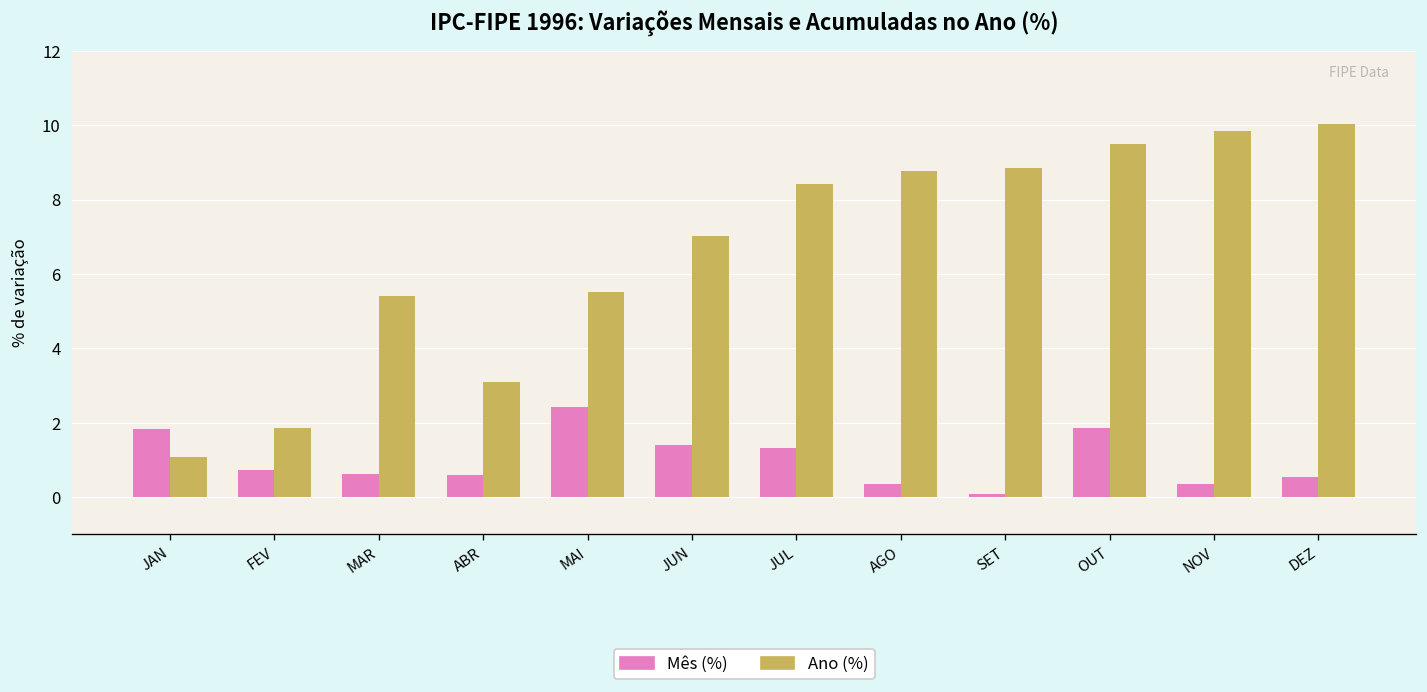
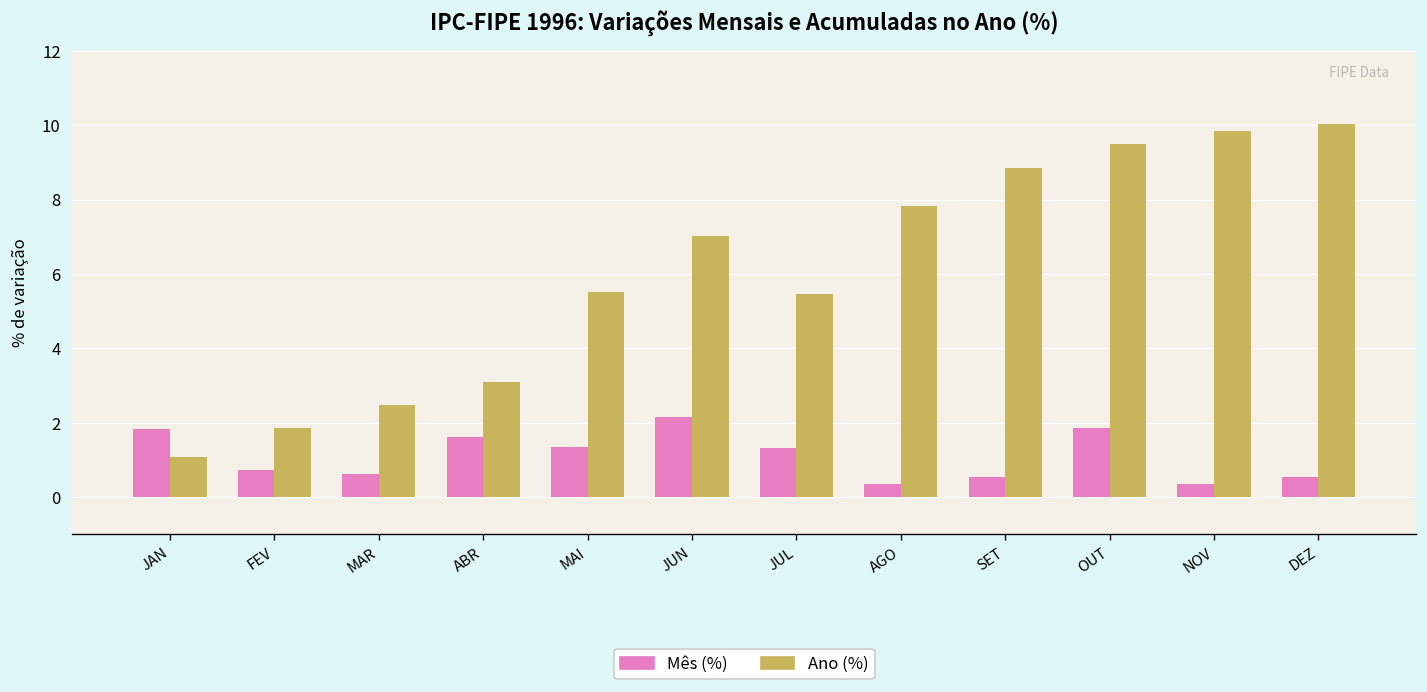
  {
    "Mês (%)": {
      "JAN": 1.8,
      "FEV": 0.7,
      "MAR": 0.6,
-     "ABR": 0.6,
-     "MAI": 2.4,
-     "JUN": 1.4,
+     "ABR": 1.6,
+     "MAI": 1.3,
+     "JUN": 2.2,
      "JUL": 1.3,
      "AGO": 0.3,
-     "SET": 0.1,
+     "SET": 0.5,
      "OUT": 1.9,
      "NOV": 0.3,
      "DEZ": 0.5
    },
    "Ano (%)": {
      "JAN": 1.1,
      "FEV": 1.9,
-     "MAR": 5.4,
+     "MAR": 2.5,
      "ABR": 3.1,
      "MAI": 5.5,
      "JUN": 7.0,
-     "JUL": 8.4,
-     "AGO": 8.8,
+     "JUL": 5.4,
+     "AGO": 7.8,
      "SET": 8.9,
      "OUT": 9.5,
      "NOV": 9.9,
      "DEZ": 10.0
    }
  }
